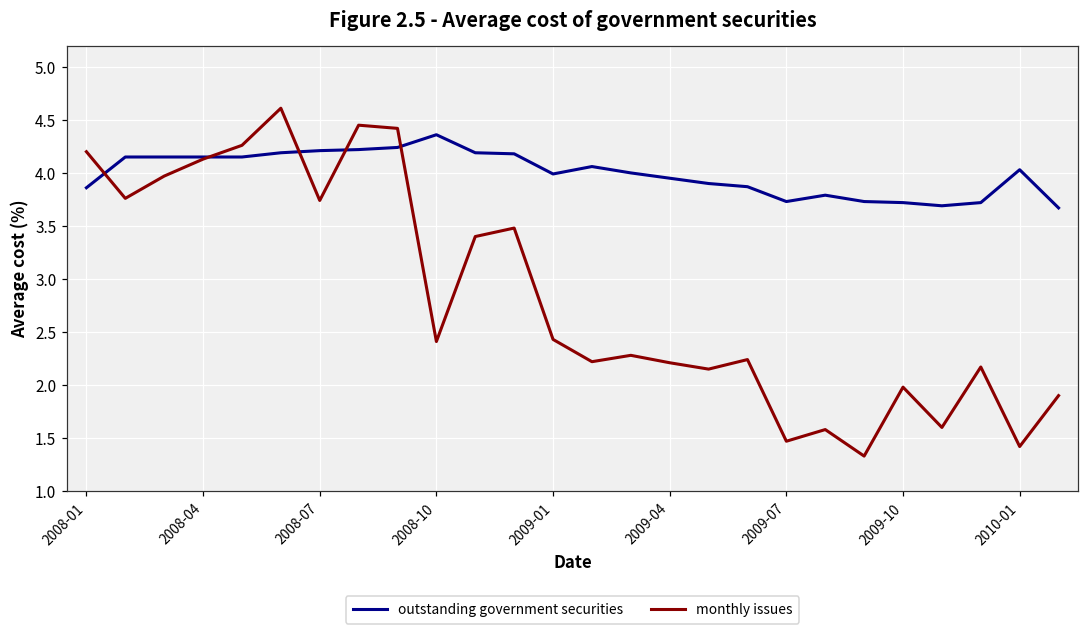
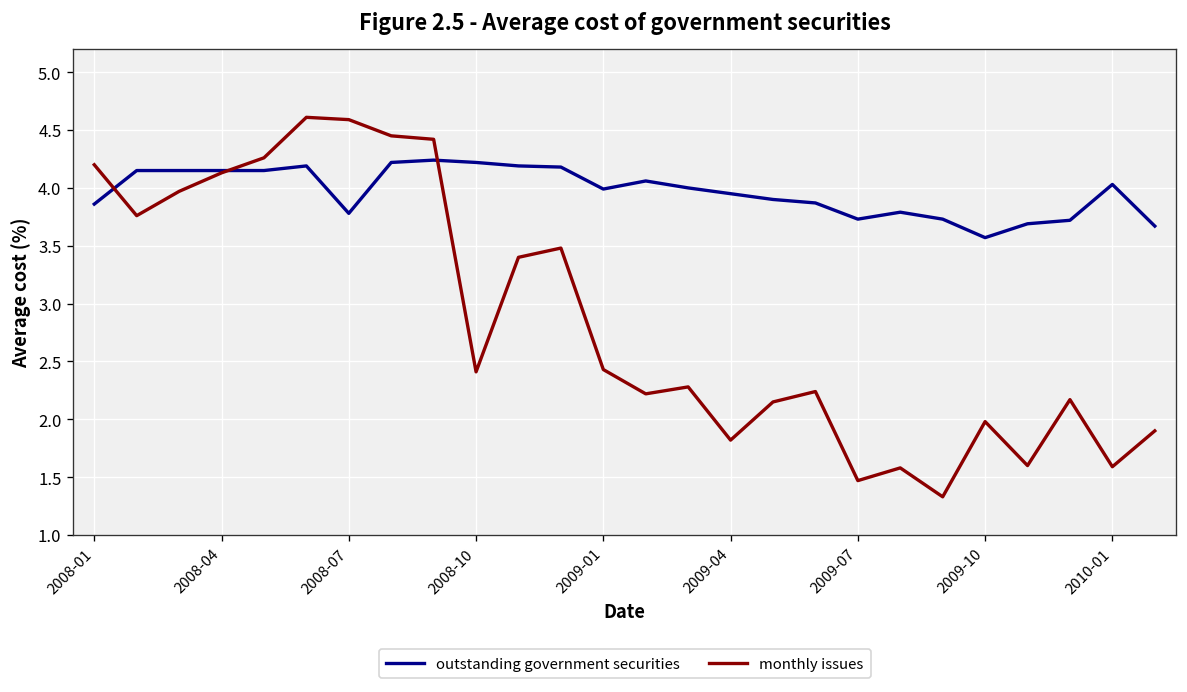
  {
    "outstanding government securities": {
      "2008-01": 3.9,
-     "2008-07": 4.2,
-     "2008-10": 4.4,
+     "2008-07": 3.8,
+     "2008-10": 4.2,
      "2009-01": 4.0,
      "2009-04": 4.0,
      "2009-07": 3.7,
-     "2009-10": 3.7,
+     "2009-10": 3.6,
      "2010-01": 4.0
    },
    "monthly issues": {
      "2008-01": 4.2,
-     "2008-07": 3.7,
+     "2008-07": 4.6,
      "2008-10": 2.4,
      "2009-01": 2.4,
-     "2009-04": 2.2,
+     "2009-04": 1.8,
      "2009-07": 1.5,
      "2009-10": 2.0,
-     "2010-01": 1.4
+     "2010-01": 1.6
    }
  }
